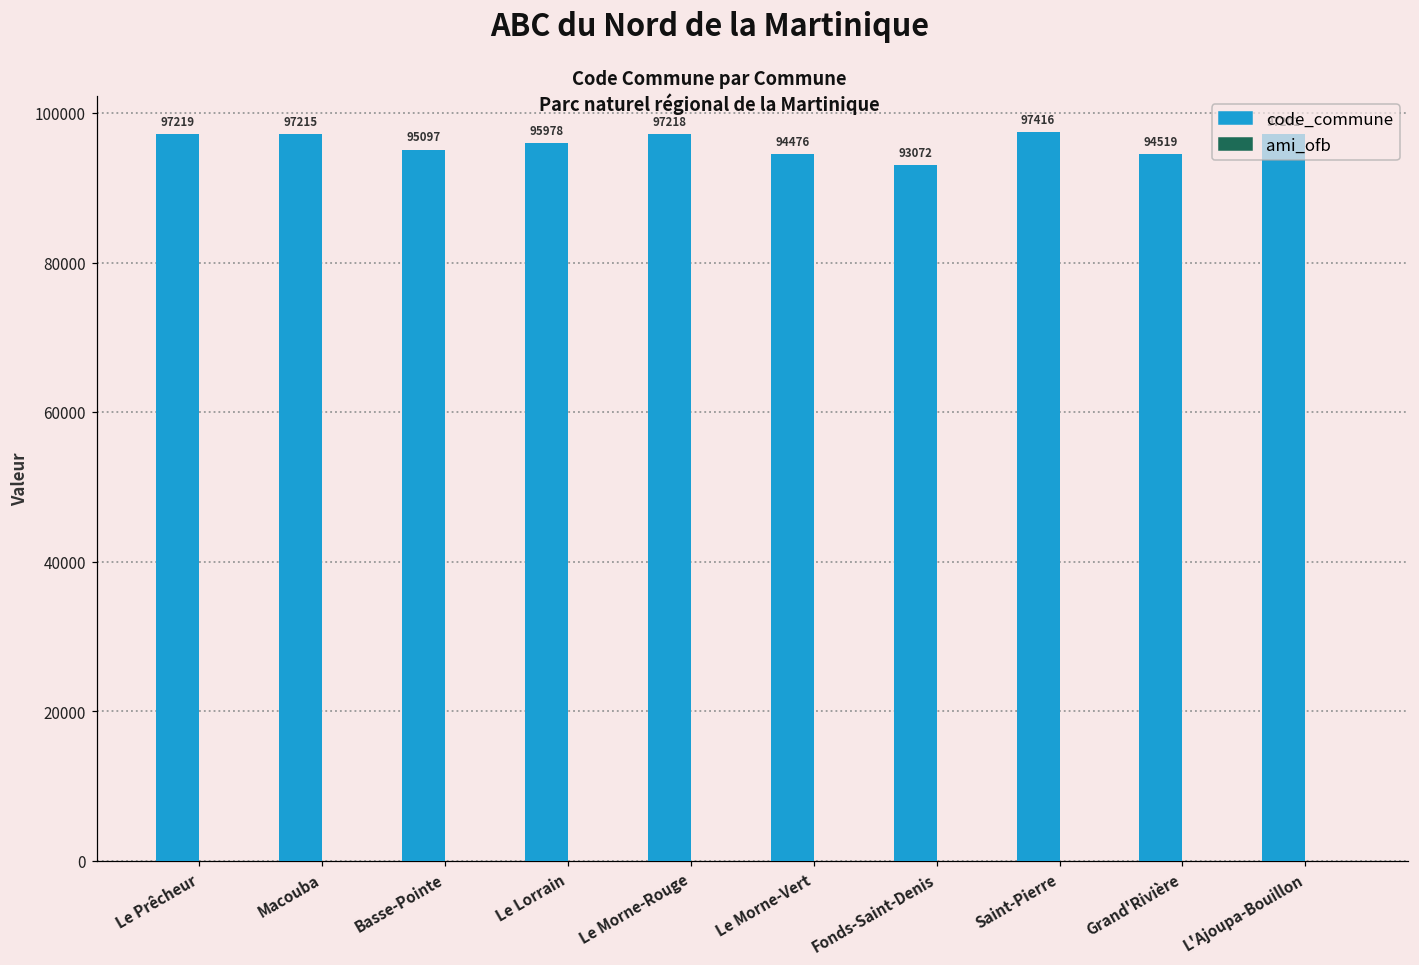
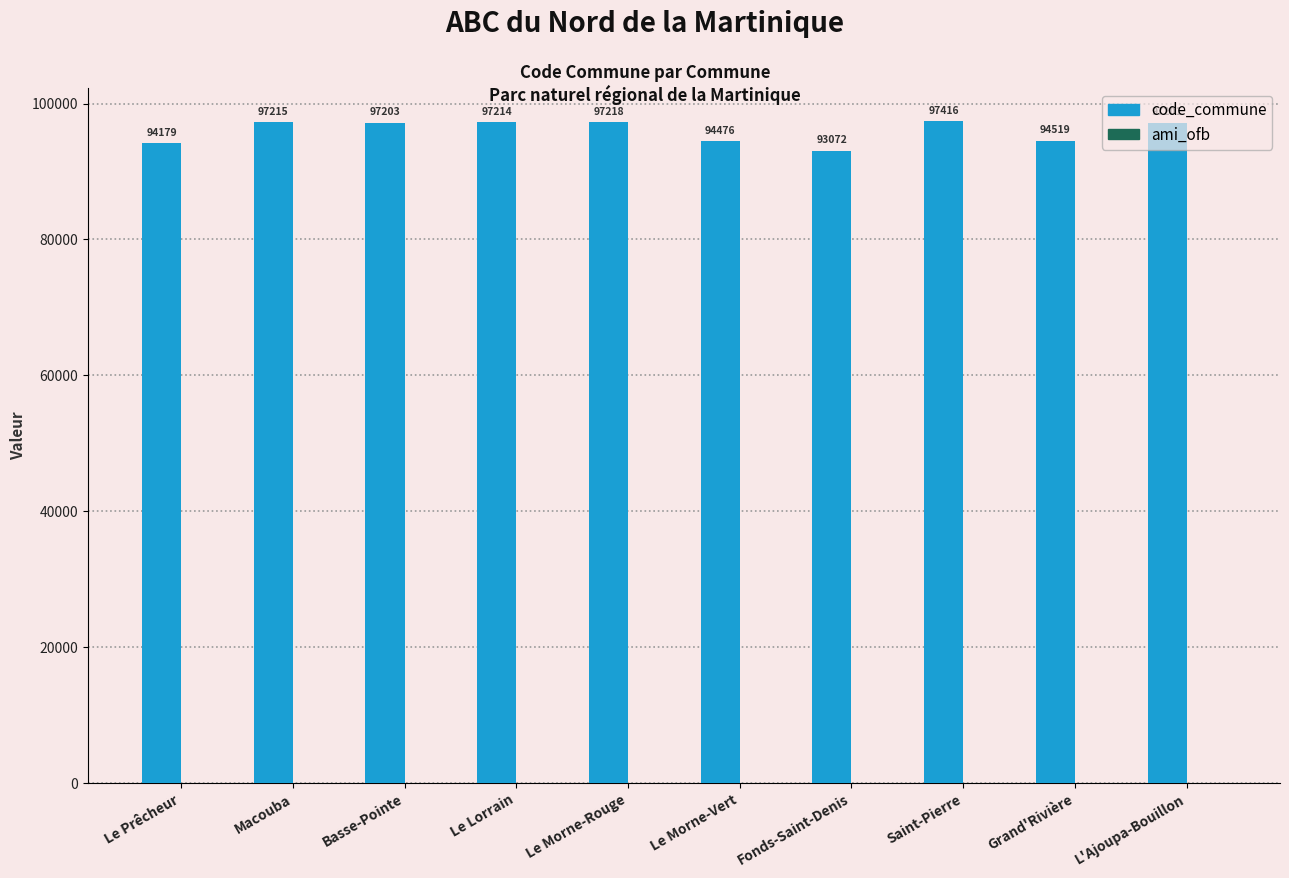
  {
    "code_commune": {
-     "Le Prêcheur": 97219,
+     "Le Prêcheur": 94179,
      "Macouba": 97215,
-     "Basse-Pointe": 95097,
-     "Le Lorrain": 95978,
+     "Basse-Pointe": 97203,
+     "Le Lorrain": 97214,
      "Le Morne-Rouge": 97218,
      "Le Morne-Vert": 94476,
      "Fonds-Saint-Denis": 93072,
      "Saint-Pierre": 97416,
      "Grand'Rivière": 94519
    },
    "ami_ofb": {
      "Le Prêcheur": 0,
      "Macouba": 0,
      "Basse-Pointe": 0,
      "Le Lorrain": 0,
      "Le Morne-Rouge": 0,
      "Le Morne-Vert": 0,
      "Fonds-Saint-Denis": 0,
      "Saint-Pierre": 0,
      "Grand'Rivière": 0,
      "L'Ajoupa-Bouillon": 0
    }
  }
